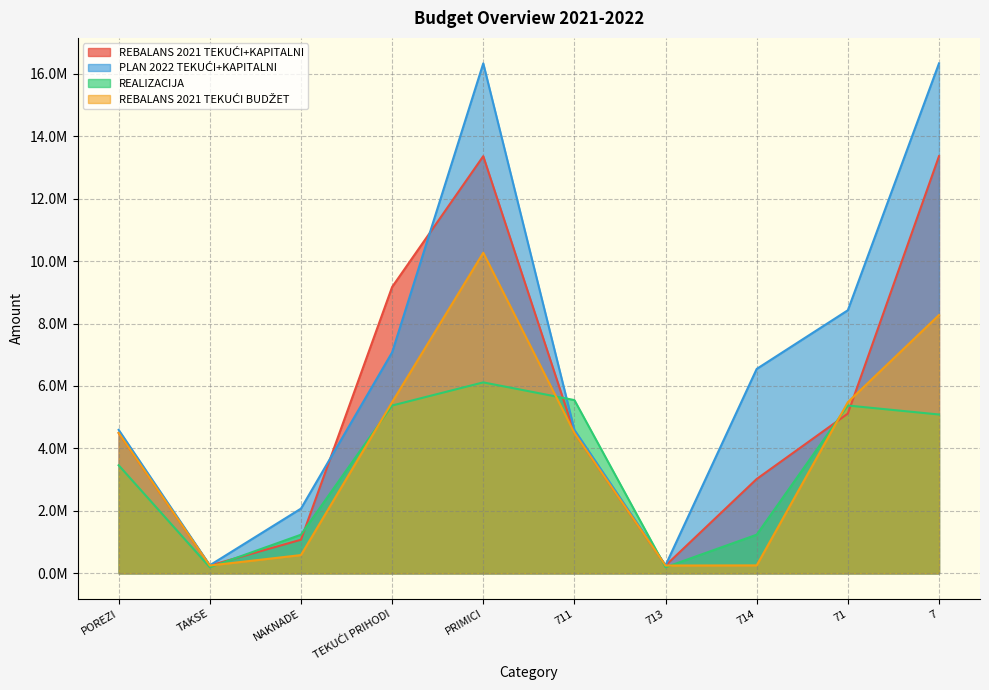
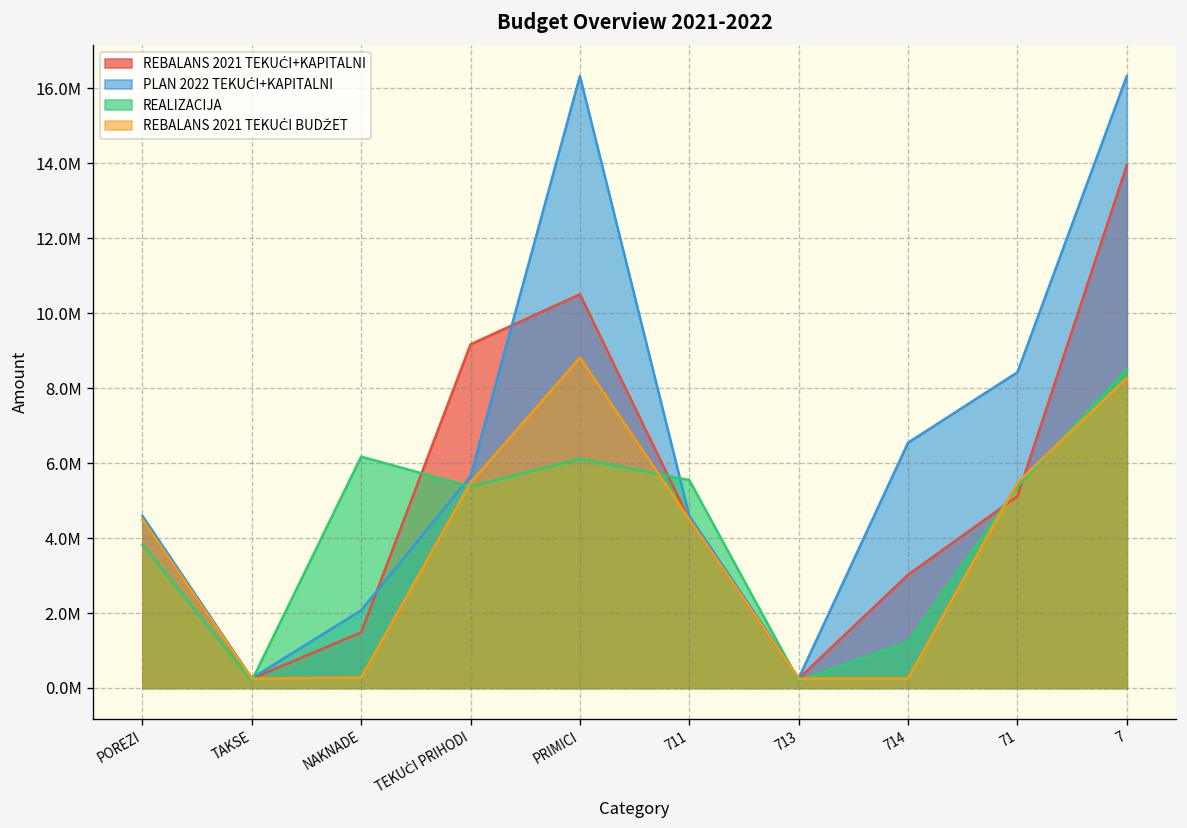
  {
    "REBALANS 2021 TEKUĆI+KAPITALNI": {
-     "NAKNADE": 1100000,
+     "NAKNADE": 1500000,
      "TEKUĆI PRIHODI": 9200000,
-     "PRIMICI": 13400000,
+     "PRIMICI": 10500000,
      "714": 3000000,
      "71": 5100000,
-     "7": 13400000
+     "7": 13900000
    },
    "PLAN 2022 TEKUĆI+KAPITALNI": {
      "POREZI": 4600000,
      "NAKNADE": 2100000,
-     "TEKUĆI PRIHODI": 7100000,
+     "TEKUĆI PRIHODI": 5600000,
      "PRIMICI": 16300000,
      "711": 4600000,
      "714": 6500000,
      "71": 8400000,
      "7": 16300000
    },
    "REALIZACIJA": {
-     "POREZI": 3500000,
-     "NAKNADE": 1200000,
+     "POREZI": 3800000,
+     "NAKNADE": 6200000,
      "TEKUĆI PRIHODI": 5400000,
      "PRIMICI": 6100000,
      "711": 5500000,
      "714": 1200000,
      "71": 5400000,
-     "7": 5100000
+     "7": 8500000
    },
    "REBALANS 2021 TEKUĆI BUDŽET": {
-     "NAKNADE": 600000,
+     "NAKNADE": 300000,
      "TEKUĆI PRIHODI": 5500000,
-     "PRIMICI": 10300000,
+     "PRIMICI": 8800000,
      "714": 300000,
      "71": 5500000,
      "7": 8300000
    }
  }
